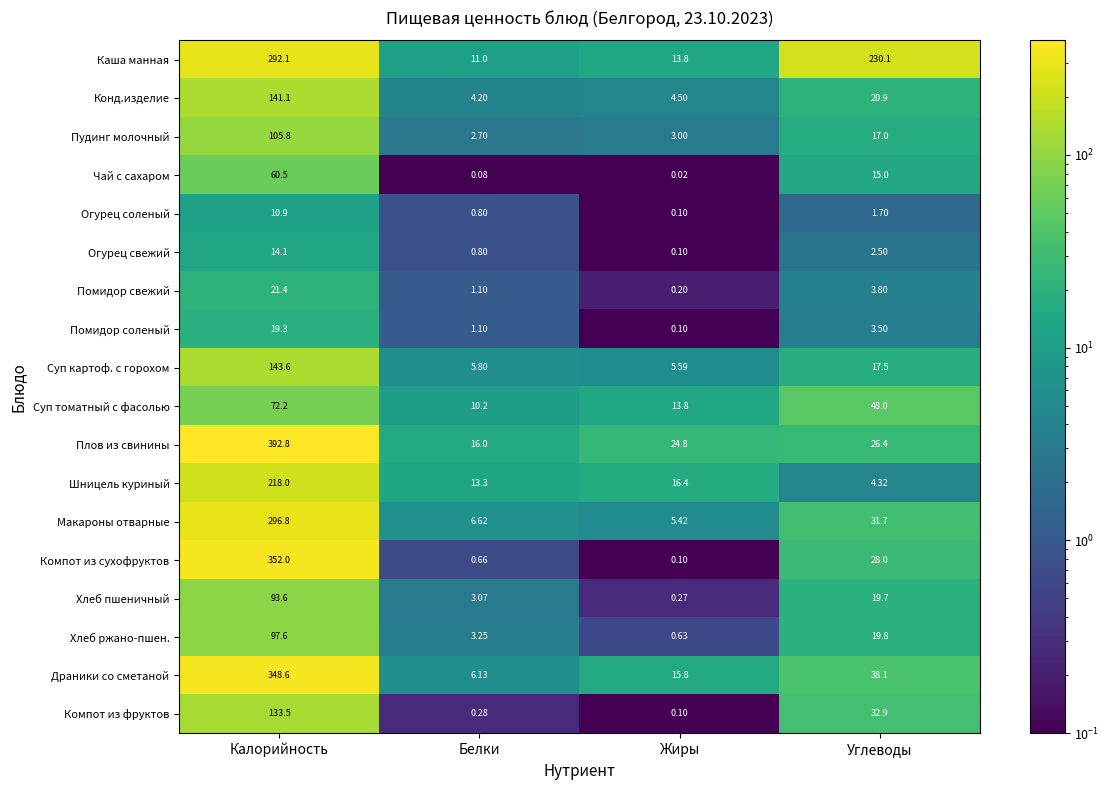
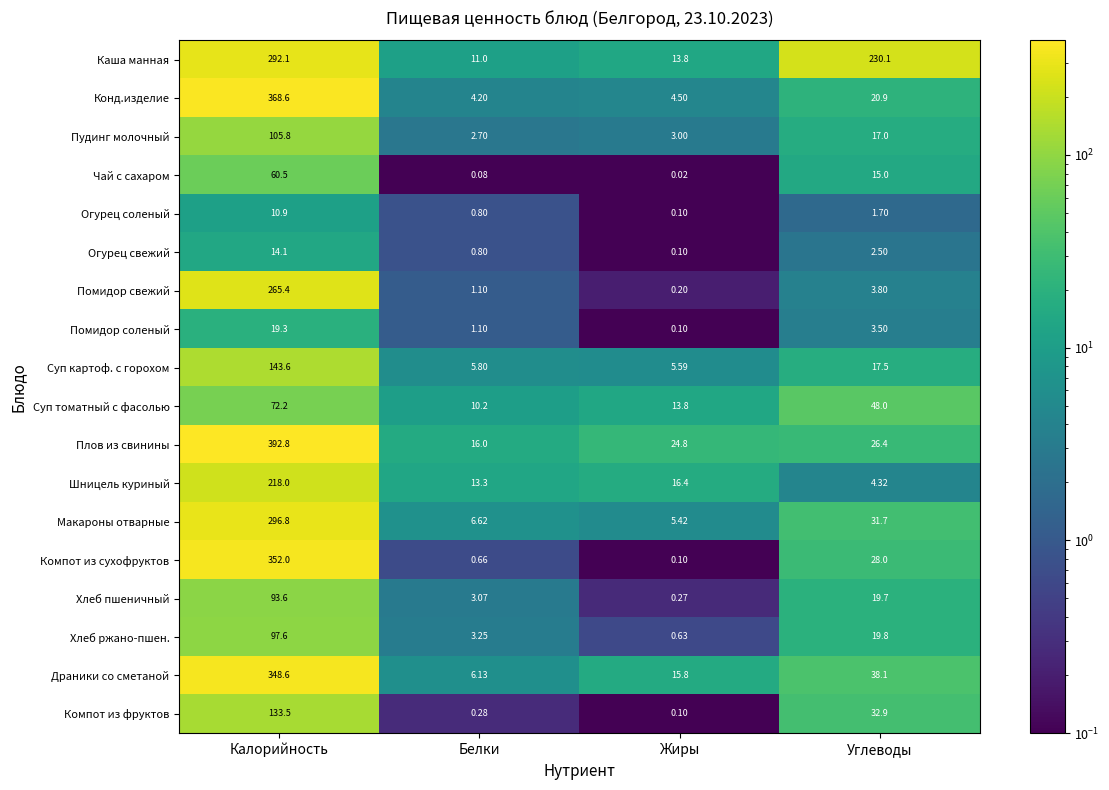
  {
    "Каша манная": {
      "Калорийность": 292.1,
      "Белки": 11.0,
      "Жиры": 13.8,
      "Углеводы": 230.1
    },
    "Конд.изделие": {
-     "Калорийность": 141.1,
+     "Калорийность": 368.6,
      "Белки": 4.20,
      "Жиры": 4.50,
      "Углеводы": 20.9
    },
    "Пудинг молочный": {
      "Калорийность": 105.8,
      "Белки": 2.70,
      "Жиры": 3.00,
      "Углеводы": 17.0
    },
    "Чай с сахаром": {
      "Калорийность": 60.5,
      "Белки": 0.08,
      "Жиры": 0.02,
      "Углеводы": 15.0
    },
    "Огурец соленый": {
      "Калорийность": 10.9,
      "Белки": 0.80,
      "Жиры": 0.10,
      "Углеводы": 1.70
    },
    "Огурец свежий": {
      "Калорийность": 14.1,
      "Белки": 0.80,
      "Жиры": 0.10,
      "Углеводы": 2.50
    },
    "Помидор свежий": {
-     "Калорийность": 21.4,
+     "Калорийность": 265.4,
      "Белки": 1.10,
      "Жиры": 0.20,
      "Углеводы": 3.80
    },
    "Помидор соленый": {
      "Калорийность": 19.3,
      "Белки": 1.10,
      "Жиры": 0.10,
      "Углеводы": 3.50
    },
    "Суп картоф. с горохом": {
      "Калорийность": 143.6,
      "Белки": 5.80,
      "Жиры": 5.59,
      "Углеводы": 17.5
    },
    "Суп томатный с фасолью": {
      "Калорийность": 72.2,
      "Белки": 10.2,
      "Жиры": 13.8,
      "Углеводы": 48.0
    },
    "Плов из свинины": {
      "Калорийность": 392.8,
      "Белки": 16.0,
      "Жиры": 24.8,
      "Углеводы": 26.4
    },
    "Шницель куриный": {
      "Калорийность": 218.0,
      "Белки": 13.3,
      "Жиры": 16.4,
      "Углеводы": 4.32
    },
    "Макароны отварные": {
      "Калорийность": 296.8,
      "Белки": 6.62,
      "Жиры": 5.42,
      "Углеводы": 31.7
    },
    "Компот из сухофруктов": {
      "Калорийность": 352.0,
      "Белки": 0.66,
      "Жиры": 0.10,
      "Углеводы": 28.0
    },
    "Хлеб пшеничный": {
      "Калорийность": 93.6,
      "Белки": 3.07,
      "Жиры": 0.27,
      "Углеводы": 19.7
    },
    "Хлеб ржано-пшен.": {
      "Калорийность": 97.6,
      "Белки": 3.25,
      "Жиры": 0.63,
      "Углеводы": 19.8
    },
    "Драники со сметаной": {
      "Калорийность": 348.6,
      "Белки": 6.13,
      "Жиры": 15.8,
      "Углеводы": 38.1
    },
    "Компот из фруктов": {
      "Калорийность": 133.5,
      "Белки": 0.28,
      "Жиры": 0.10,
      "Углеводы": 32.9
    }
  }
